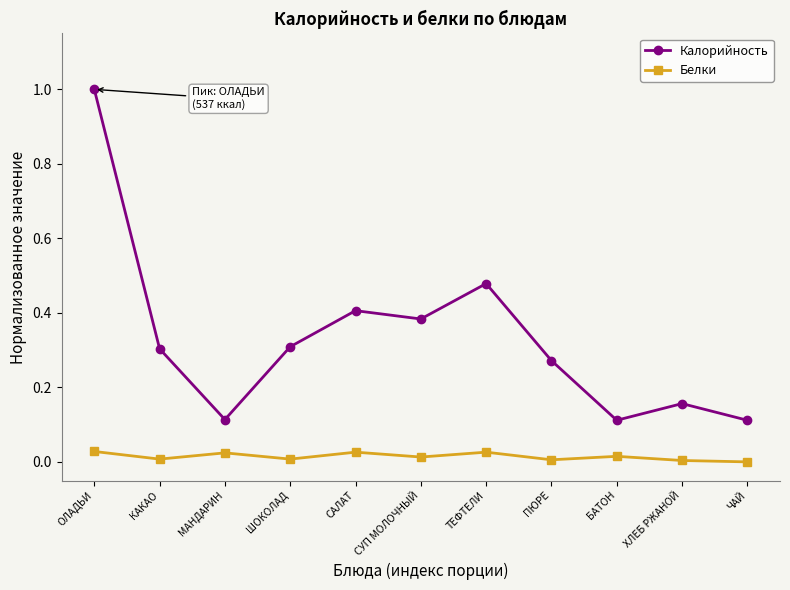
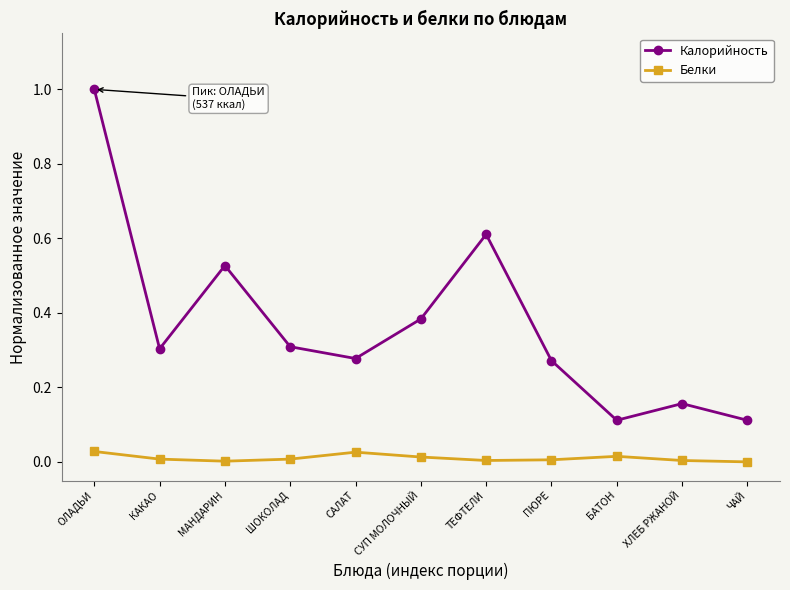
  {
    "Калорийность": {
      "КАКАО": 0.30,
-     "МАНДАРИН": 0.11,
+     "МАНДАРИН": 0.53,
      "ШОКОЛАД": 0.31,
-     "САЛАТ": 0.41,
+     "САЛАТ": 0.28,
      "СУП МОЛОЧНЫЙ": 0.38,
-     "ТЕФТЕЛИ": 0.48,
+     "ТЕФТЕЛИ": 0.61,
      "ПЮРЕ": 0.27,
      "БАТОН": 0.11,
      "ХЛЕБ РЖАНОЙ": 0.16,
      "ЧАЙ": 0.11
    },
    "Белки": {
      "ОЛАДЬИ": 0.03,
      "КАКАО": 0.01,
-     "МАНДАРИН": 0.02,
+     "МАНДАРИН": 0.00,
      "ШОКОЛАД": 0.01,
      "САЛАТ": 0.03,
      "СУП МОЛОЧНЫЙ": 0.01,
-     "ТЕФТЕЛИ": 0.03,
+     "ТЕФТЕЛИ": 0.00,
      "ПЮРЕ": 0.01,
      "БАТОН": 0.01,
      "ХЛЕБ РЖАНОЙ": 0.00,
      "ЧАЙ": 0.00
    }
  }
